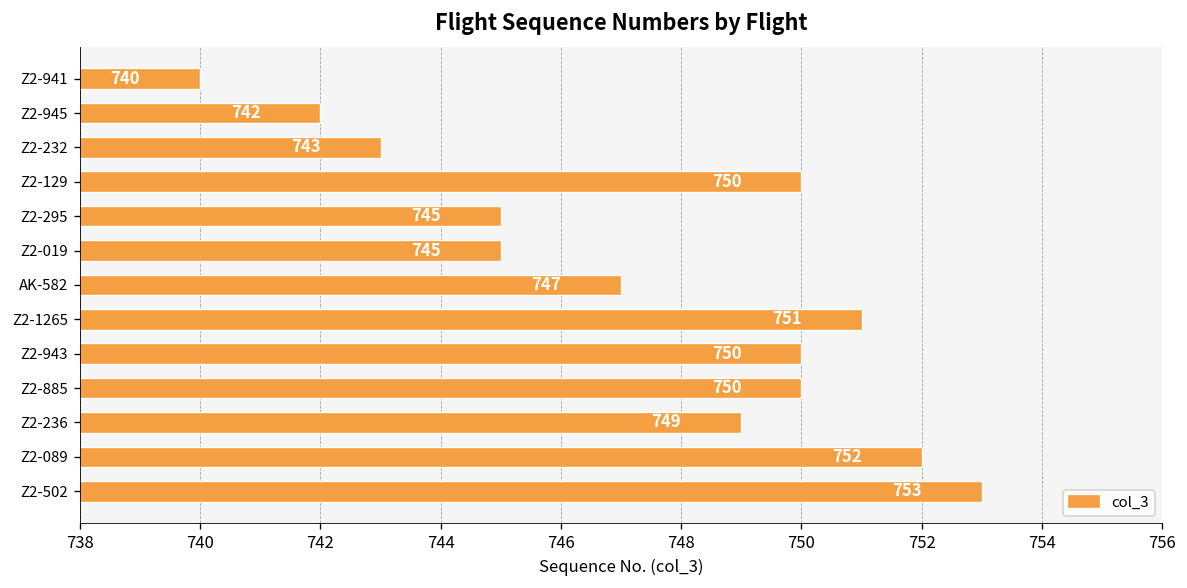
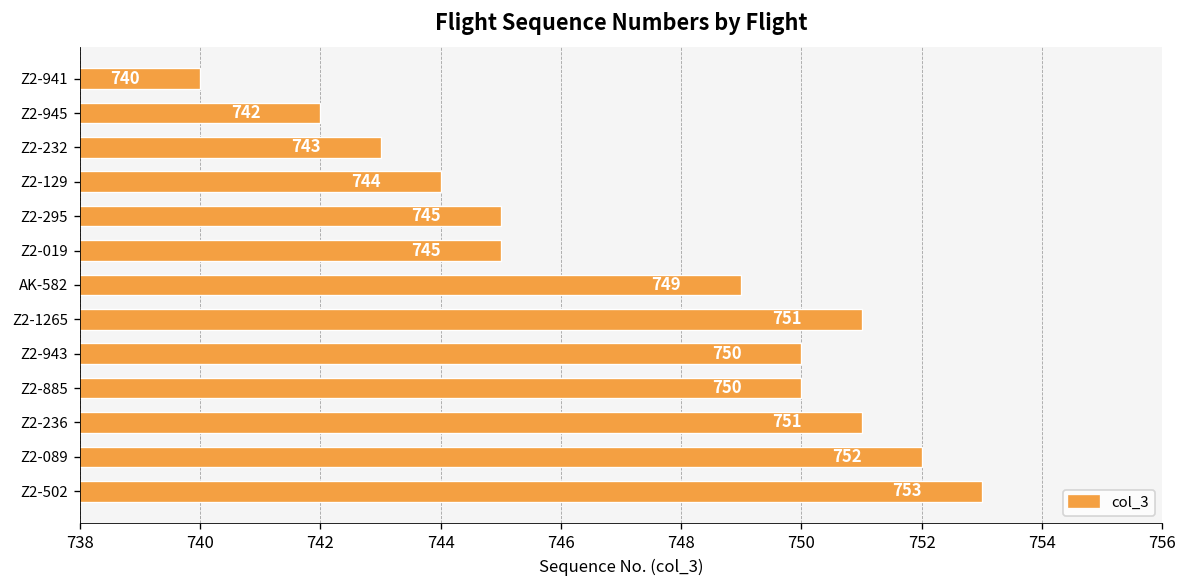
  {
    "Z2-941": 740,
    "Z2-945": 742,
    "Z2-232": 743,
-   "Z2-129": 750,
+   "Z2-129": 744,
    "Z2-295": 745,
    "Z2-019": 745,
-   "AK-582": 747,
+   "AK-582": 749,
    "Z2-1265": 751,
    "Z2-943": 750,
    "Z2-885": 750,
-   "Z2-236": 749,
+   "Z2-236": 751,
    "Z2-089": 752,
    "Z2-502": 753
  }
